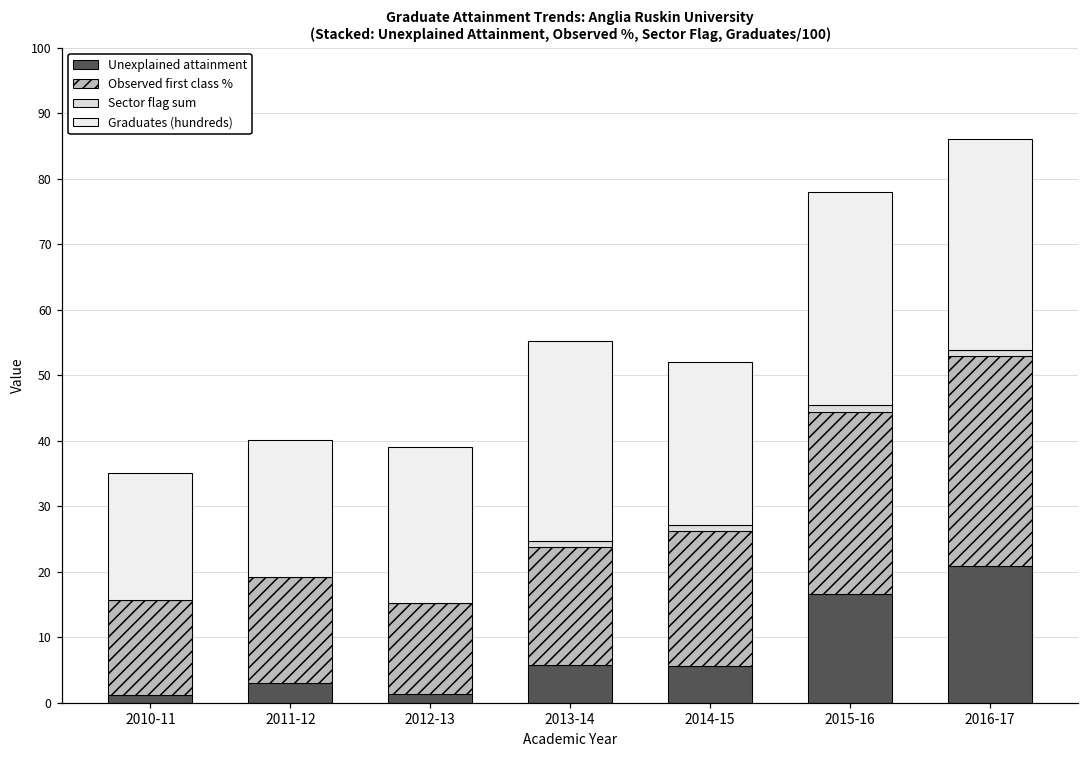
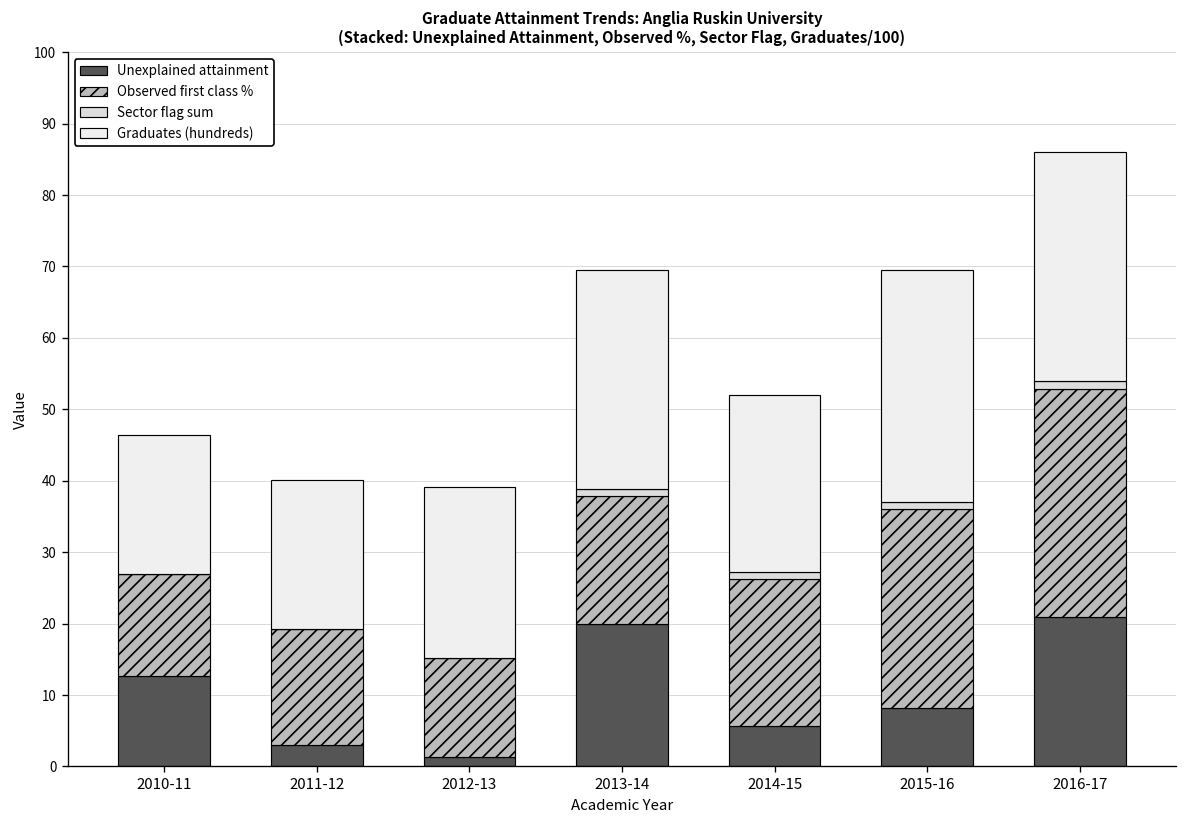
  {
    "Unexplained attainment": {
-     "2010-11": 1,
+     "2010-11": 13,
      "2011-12": 3,
      "2012-13": 1,
-     "2013-14": 6,
+     "2013-14": 20,
      "2014-15": 6,
-     "2015-16": 17,
+     "2015-16": 8,
      "2016-17": 21
    }
  }
